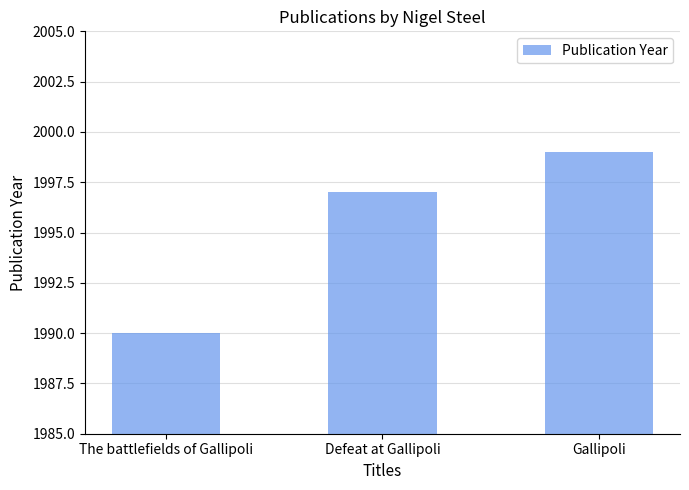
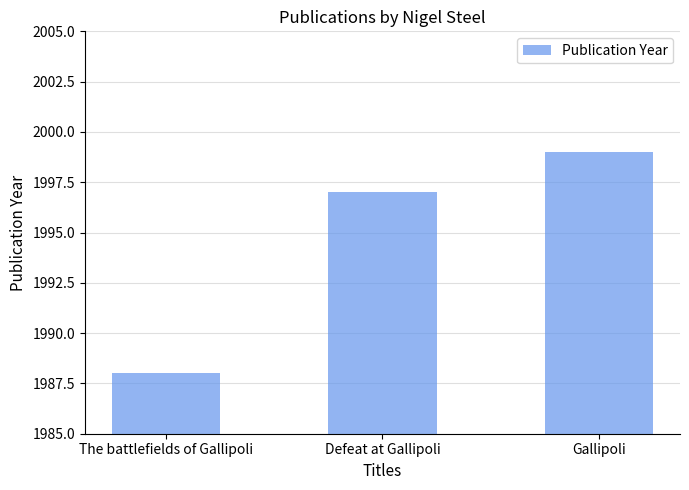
  {
-   "The battlefields of Gallipoli": 1990,
+   "The battlefields of Gallipoli": 1988,
    "Defeat at Gallipoli": 1997,
    "Gallipoli": 1999
  }
